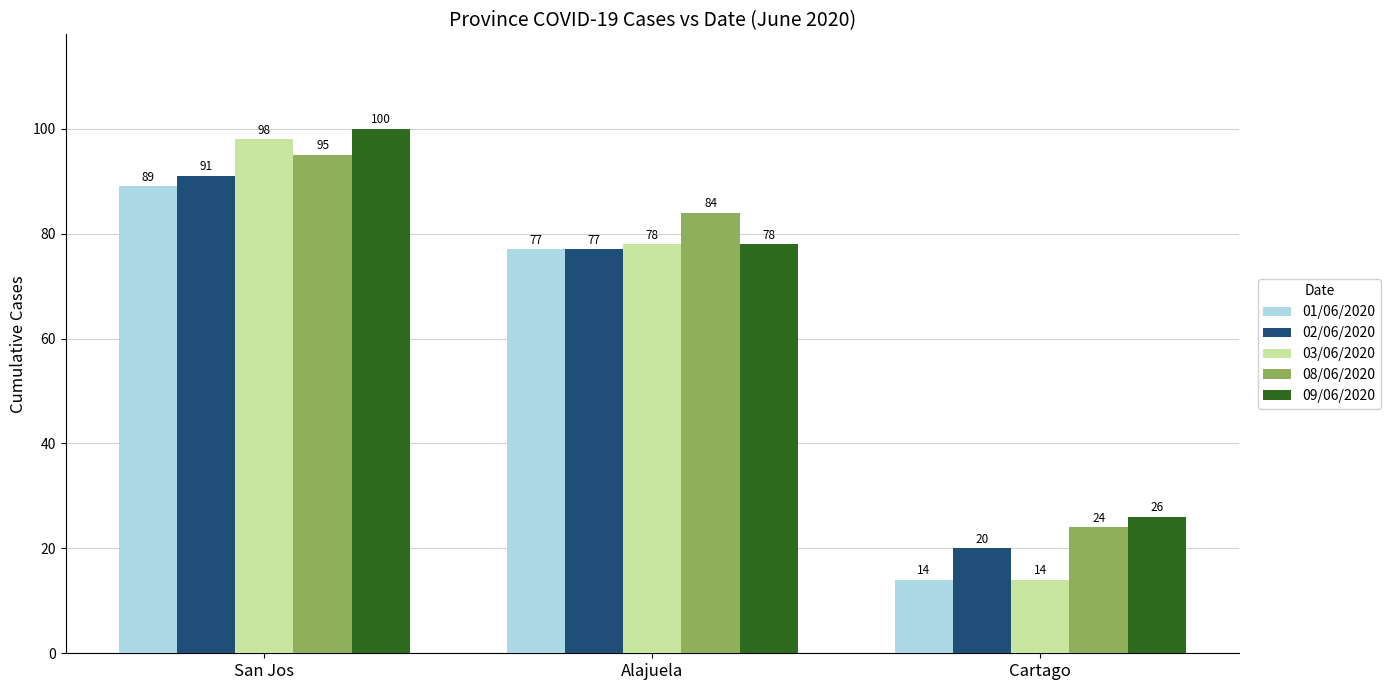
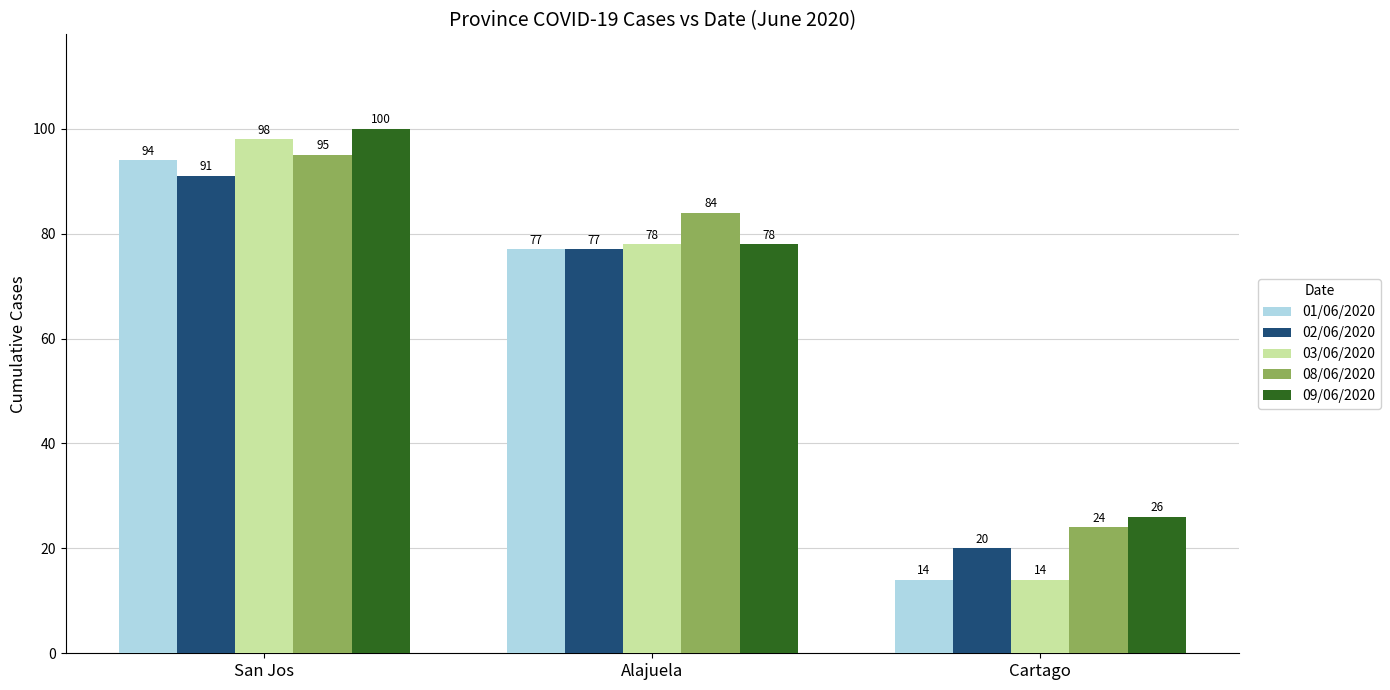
  {
    "01/06/2020": {
-     "San Jos": 89,
+     "San Jos": 94,
      "Alajuela": 77,
      "Cartago": 14
    },
    "02/06/2020": {
      "San Jos": 91,
      "Alajuela": 77,
      "Cartago": 20
    },
    "03/06/2020": {
      "San Jos": 98,
      "Alajuela": 78,
      "Cartago": 14
    },
    "08/06/2020": {
      "San Jos": 95,
      "Alajuela": 84,
      "Cartago": 24
    },
    "09/06/2020": {
      "San Jos": 100,
      "Alajuela": 78,
      "Cartago": 26
    }
  }
